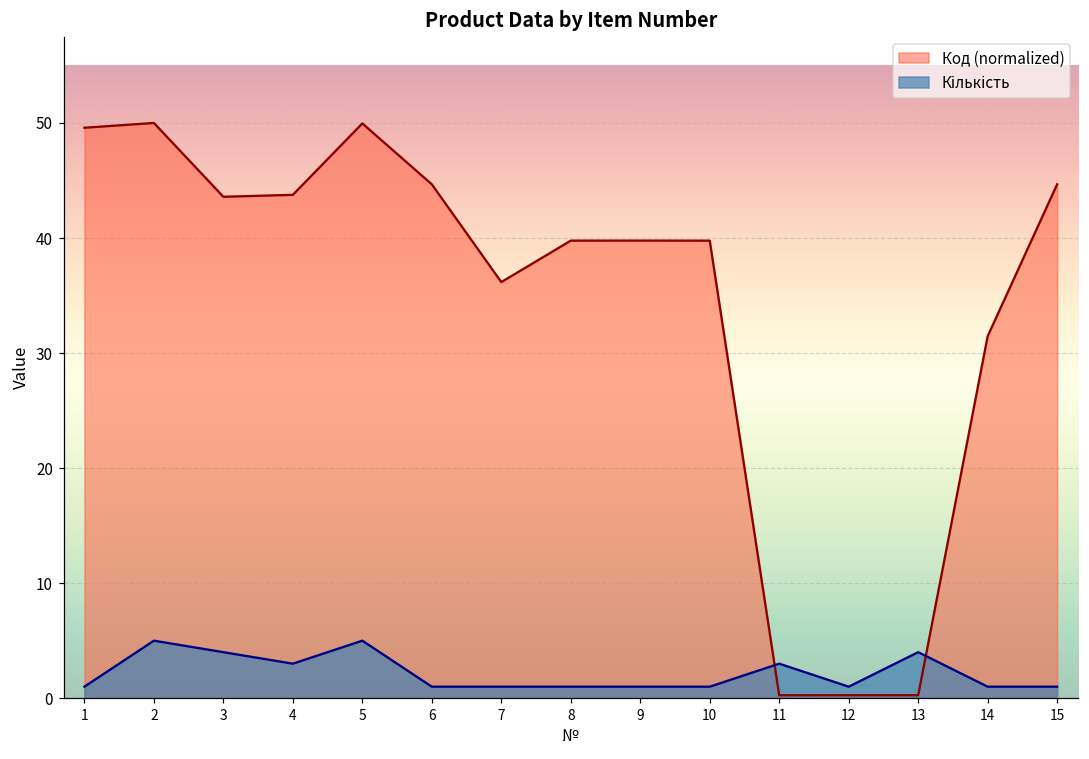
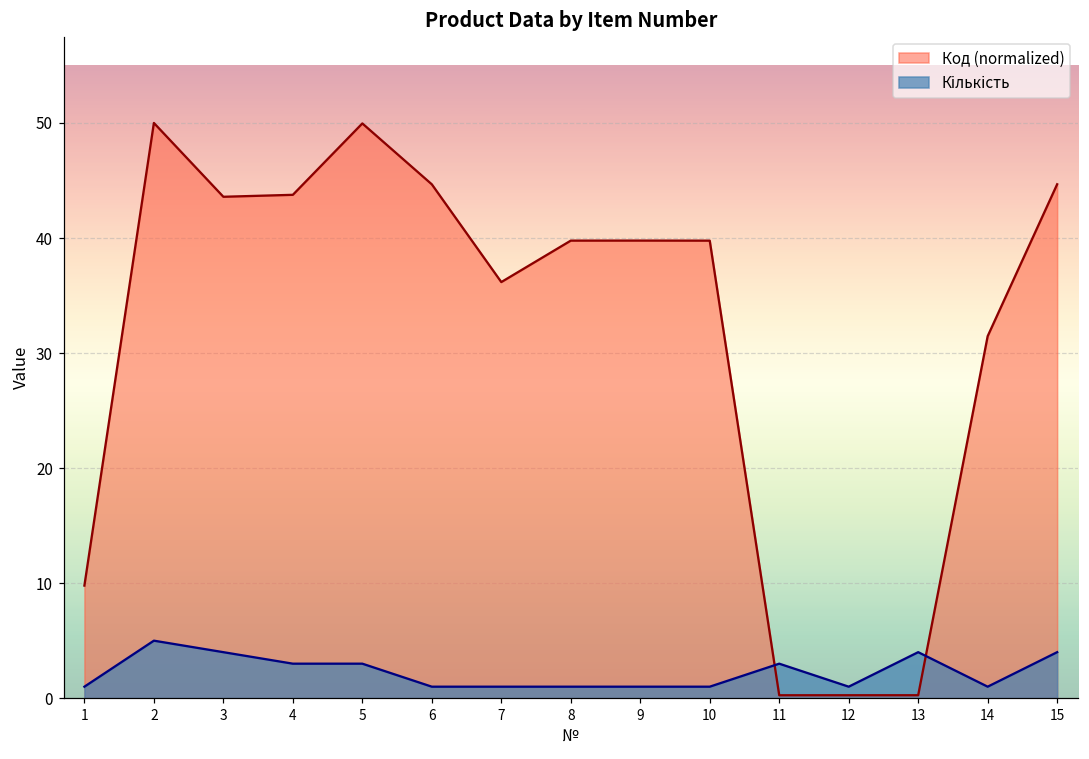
  {
    "Код (normalized)": {
-     "1": 49.6,
+     "1": 9.8,
      "2": 50.0,
      "3": 43.6,
      "4": 43.8,
      "5": 50.0,
      "6": 44.7,
      "7": 36.2,
      "8": 39.8,
      "9": 39.8,
      "10": 39.8,
      "11": 0.3,
      "12": 0.3,
      "13": 0.3,
      "14": 31.5,
      "15": 44.7
    },
    "Кількість": {
      "1": 1,
      "2": 5,
      "3": 4,
      "4": 3,
-     "5": 5,
+     "5": 3,
      "6": 1,
      "7": 1,
      "8": 1,
      "9": 1,
      "10": 1,
      "11": 3,
      "12": 1,
      "13": 4,
      "14": 1,
-     "15": 1
+     "15": 4
    }
  }
